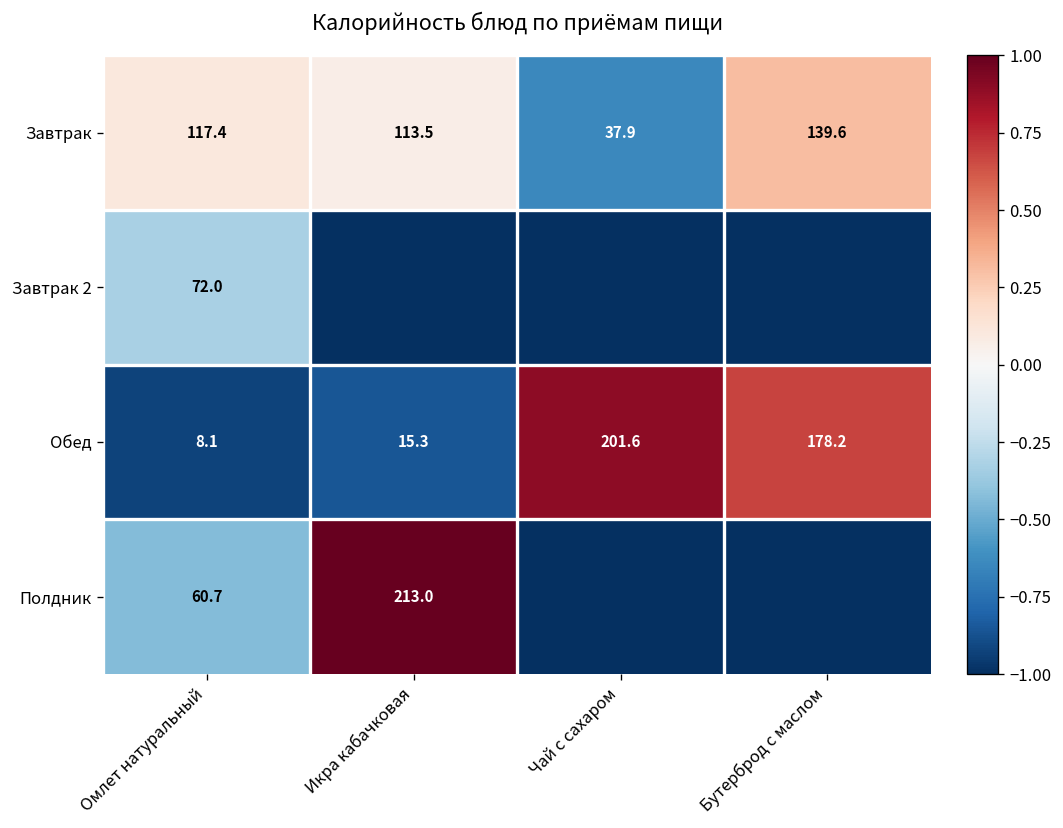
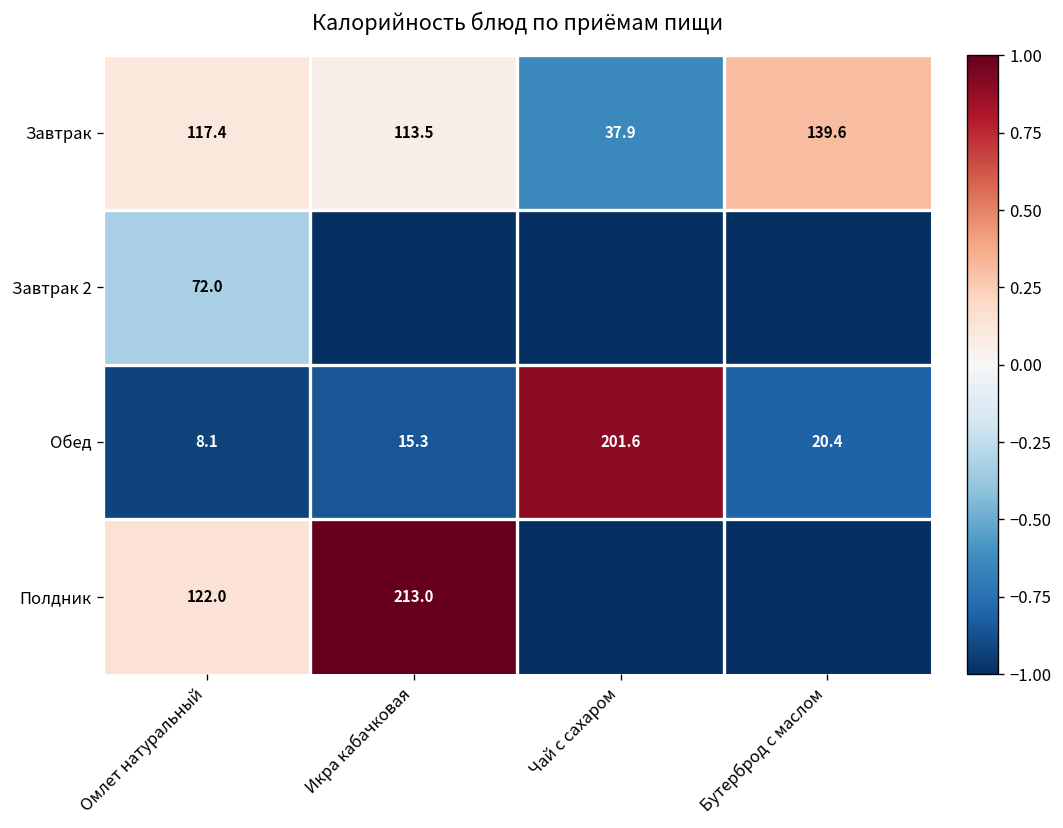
  {
    "Завтрак": {
      "Омлет натуральный": 117.4,
      "Икра кабачковая": 113.5,
      "Чай с сахаром": 37.9,
      "Бутерброд с маслом": 139.6
    },
    "Завтрак 2": {
      "Омлет натуральный": 72.0
    },
    "Обед": {
      "Омлет натуральный": 8.1,
      "Икра кабачковая": 15.3,
      "Чай с сахаром": 201.6,
-     "Бутерброд с маслом": 178.2
+     "Бутерброд с маслом": 20.4
    },
    "Полдник": {
-     "Омлет натуральный": 60.7,
+     "Омлет натуральный": 122.0,
      "Икра кабачковая": 213.0
    }
  }
